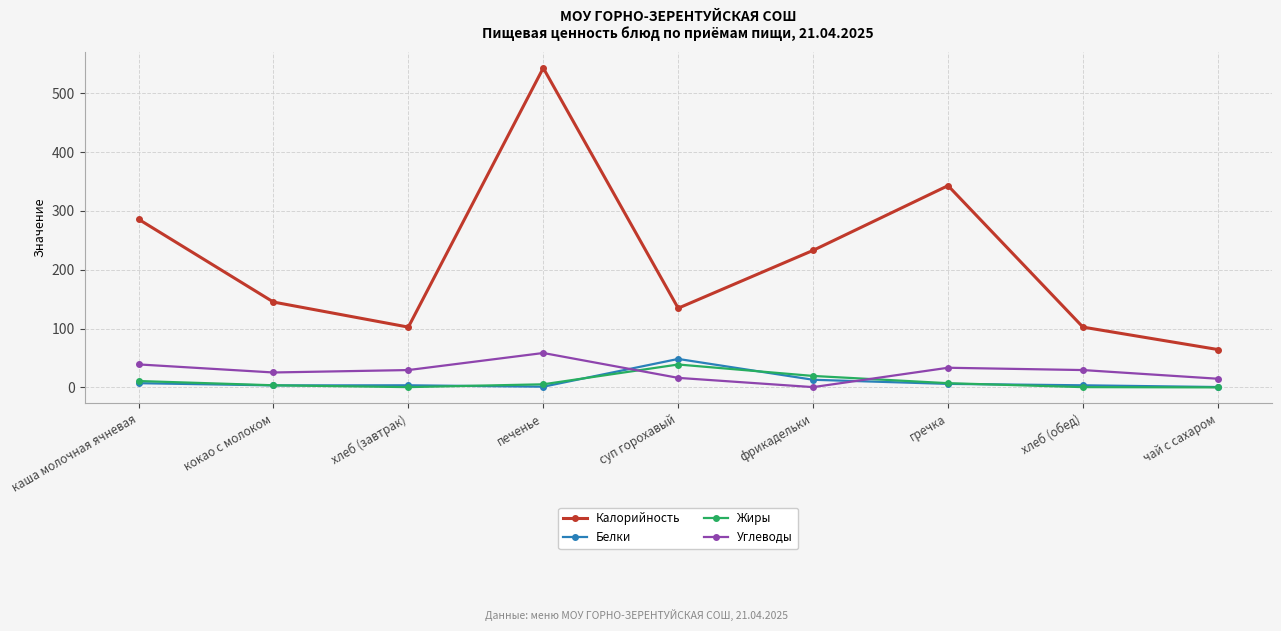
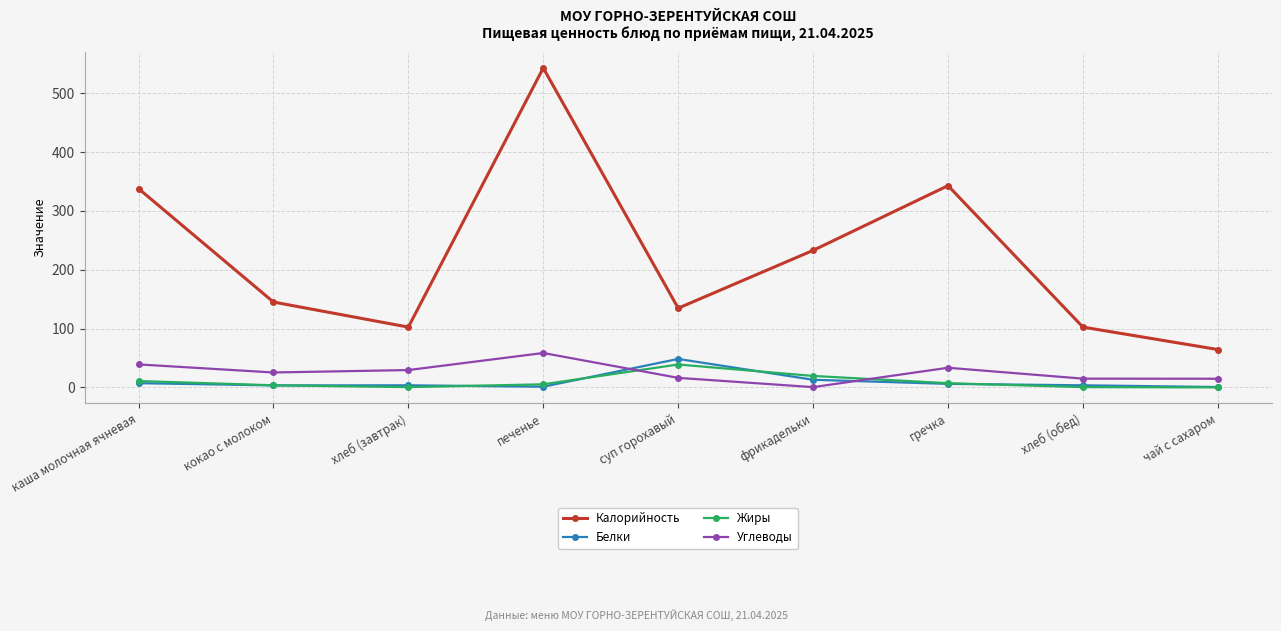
  {
    "Калорийность": {
-     "каша молочная ячневая": 290,
+     "каша молочная ячневая": 340,
      "кокао с молоком": 150,
      "хлеб (завтрак)": 100,
      "печенье": 540,
      "суп горохавый": 130,
      "фрикадельки": 230,
      "гречка": 340,
      "хлеб (обед)": 100,
      "чай с сахаром": 60
    },
    "Белки": {
      "суп горохавый": 50,
      "фрикадельки": 10
    },
    "Жиры": {
      "суп горохавый": 40,
      "фрикадельки": 20
    },
    "Углеводы": {
      "каша молочная ячневая": 40,
      "кокао с молоком": 30,
      "хлеб (завтрак)": 30,
      "печенье": 60,
      "суп горохавый": 20,
      "фрикадельки": 0,
      "гречка": 30,
-     "хлеб (обед)": 30,
+     "хлеб (обед)": 20,
      "чай с сахаром": 10
    }
  }
